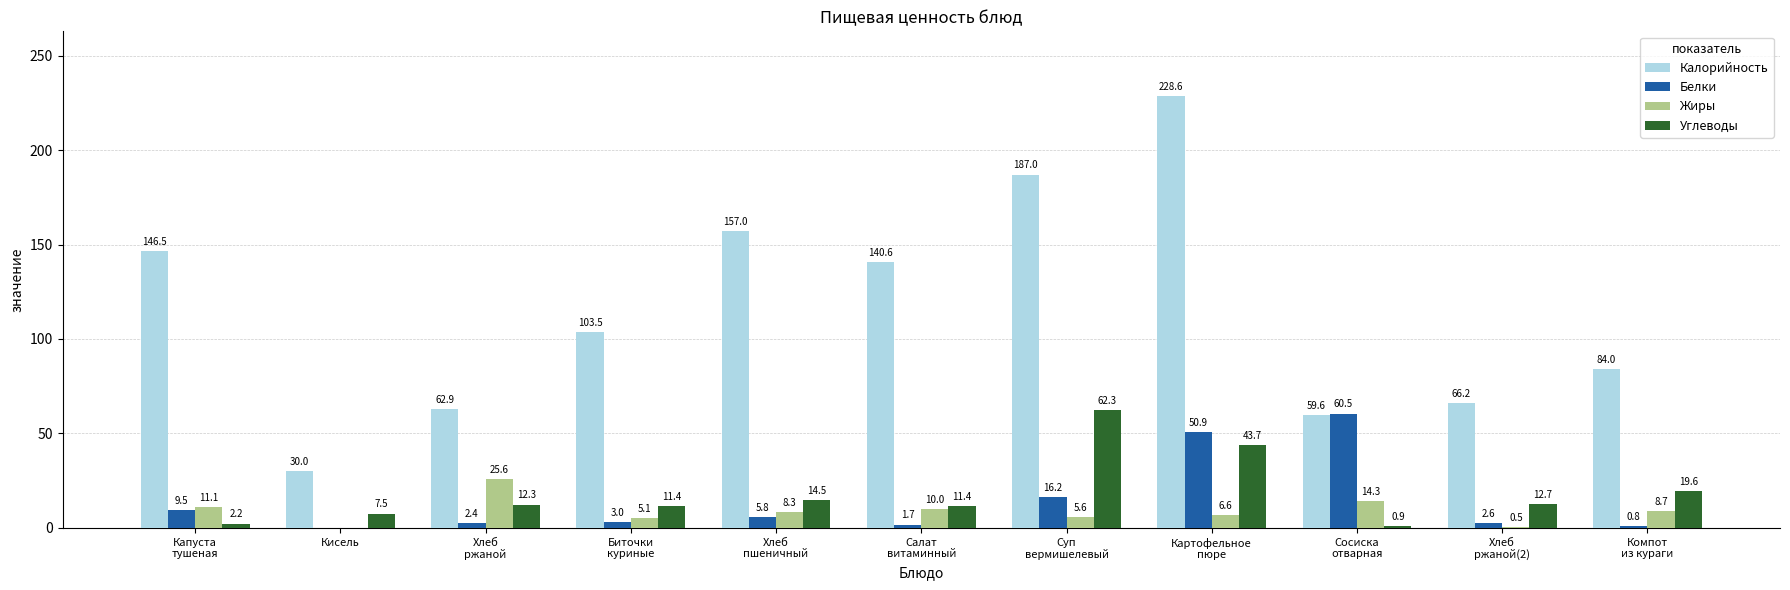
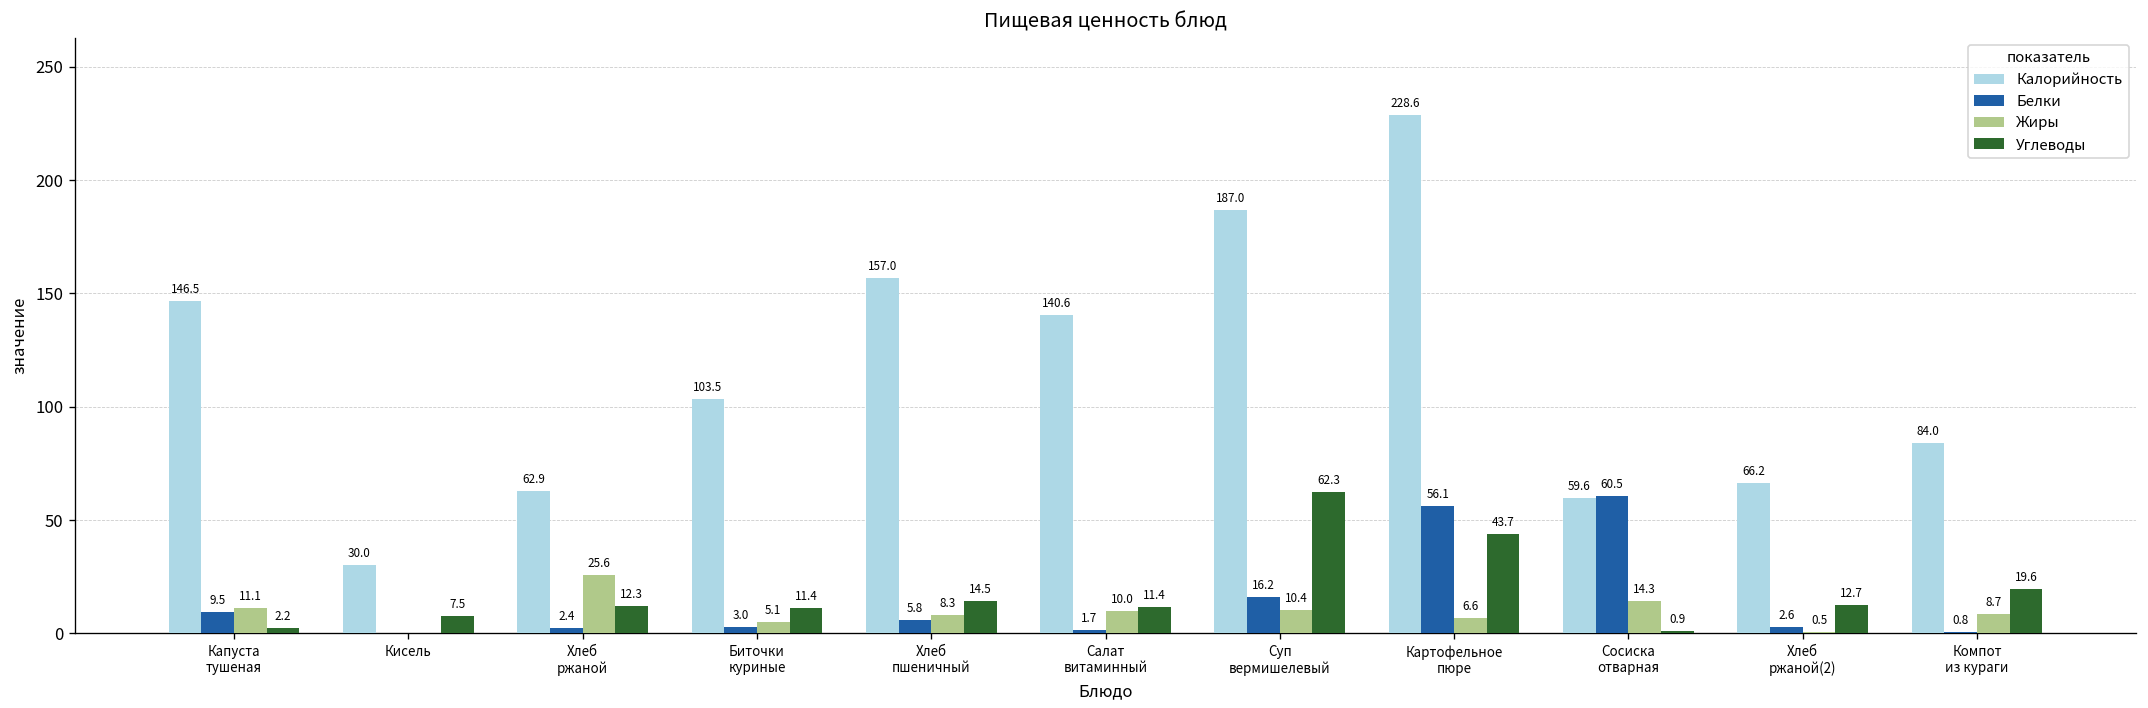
  {
    "Калорийность": {
      "Капуста тушеная": 146.5,
      "Кисель": 30.0,
      "Хлеб ржаной": 62.9,
      "Биточки куриные": 103.5,
      "Хлеб пшеничный": 157.0,
      "Салат витаминный": 140.6,
      "Суп вермишелевый": 187.0,
      "Картофельное пюре": 228.6,
      "Сосиска отварная": 59.6,
      "Хлеб ржаной(2)": 66.2,
      "Компот из кураги": 84.0
    },
    "Белки": {
      "Капуста тушеная": 9.5,
      "Хлеб ржаной": 2.4,
      "Биточки куриные": 3.0,
      "Хлеб пшеничный": 5.8,
      "Салат витаминный": 1.7,
      "Суп вермишелевый": 16.2,
-     "Картофельное пюре": 50.9,
+     "Картофельное пюре": 56.1,
      "Сосиска отварная": 60.5,
      "Хлеб ржаной(2)": 2.6,
      "Компот из кураги": 0.8
    },
    "Жиры": {
      "Капуста тушеная": 11.1,
      "Хлеб ржаной": 25.6,
      "Биточки куриные": 5.1,
      "Хлеб пшеничный": 8.3,
      "Салат витаминный": 10.0,
-     "Суп вермишелевый": 5.6,
+     "Суп вермишелевый": 10.4,
      "Картофельное пюре": 6.6,
      "Сосиска отварная": 14.3,
      "Хлеб ржаной(2)": 0.5,
      "Компот из кураги": 8.7
    },
    "Углеводы": {
      "Капуста тушеная": 2.2,
      "Кисель": 7.5,
      "Хлеб ржаной": 12.3,
      "Биточки куриные": 11.4,
      "Хлеб пшеничный": 14.5,
      "Салат витаминный": 11.4,
      "Суп вермишелевый": 62.3,
      "Картофельное пюре": 43.7,
      "Сосиска отварная": 0.9,
      "Хлеб ржаной(2)": 12.7,
      "Компот из кураги": 19.6
    }
  }
